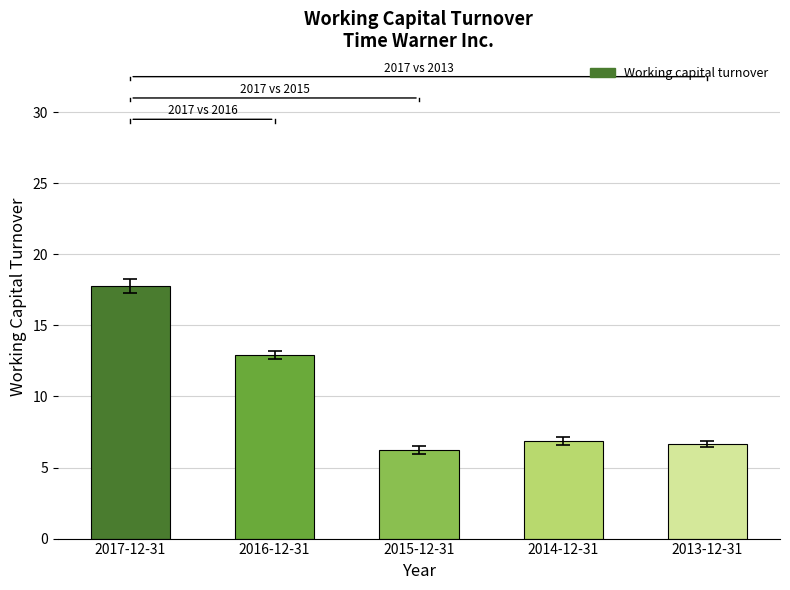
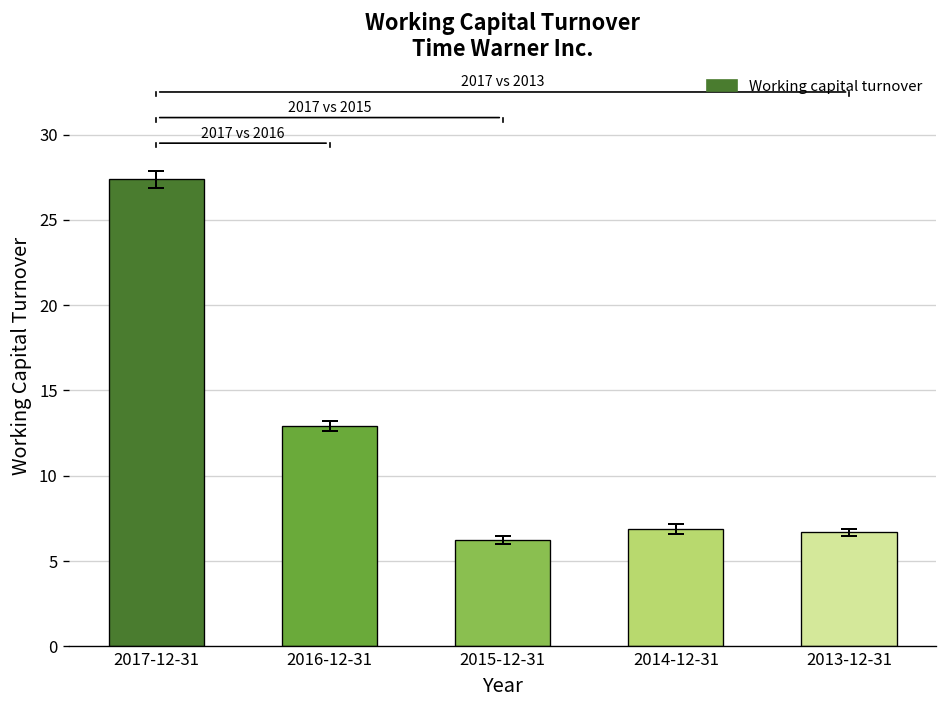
  {
    "Working capital turnover": {
-     "2017-12-31": 17.8,
+     "2017-12-31": 27.4,
      "2016-12-31": 12.9,
      "2015-12-31": 6.2,
      "2014-12-31": 6.9,
      "2013-12-31": 6.7
    }
  }
